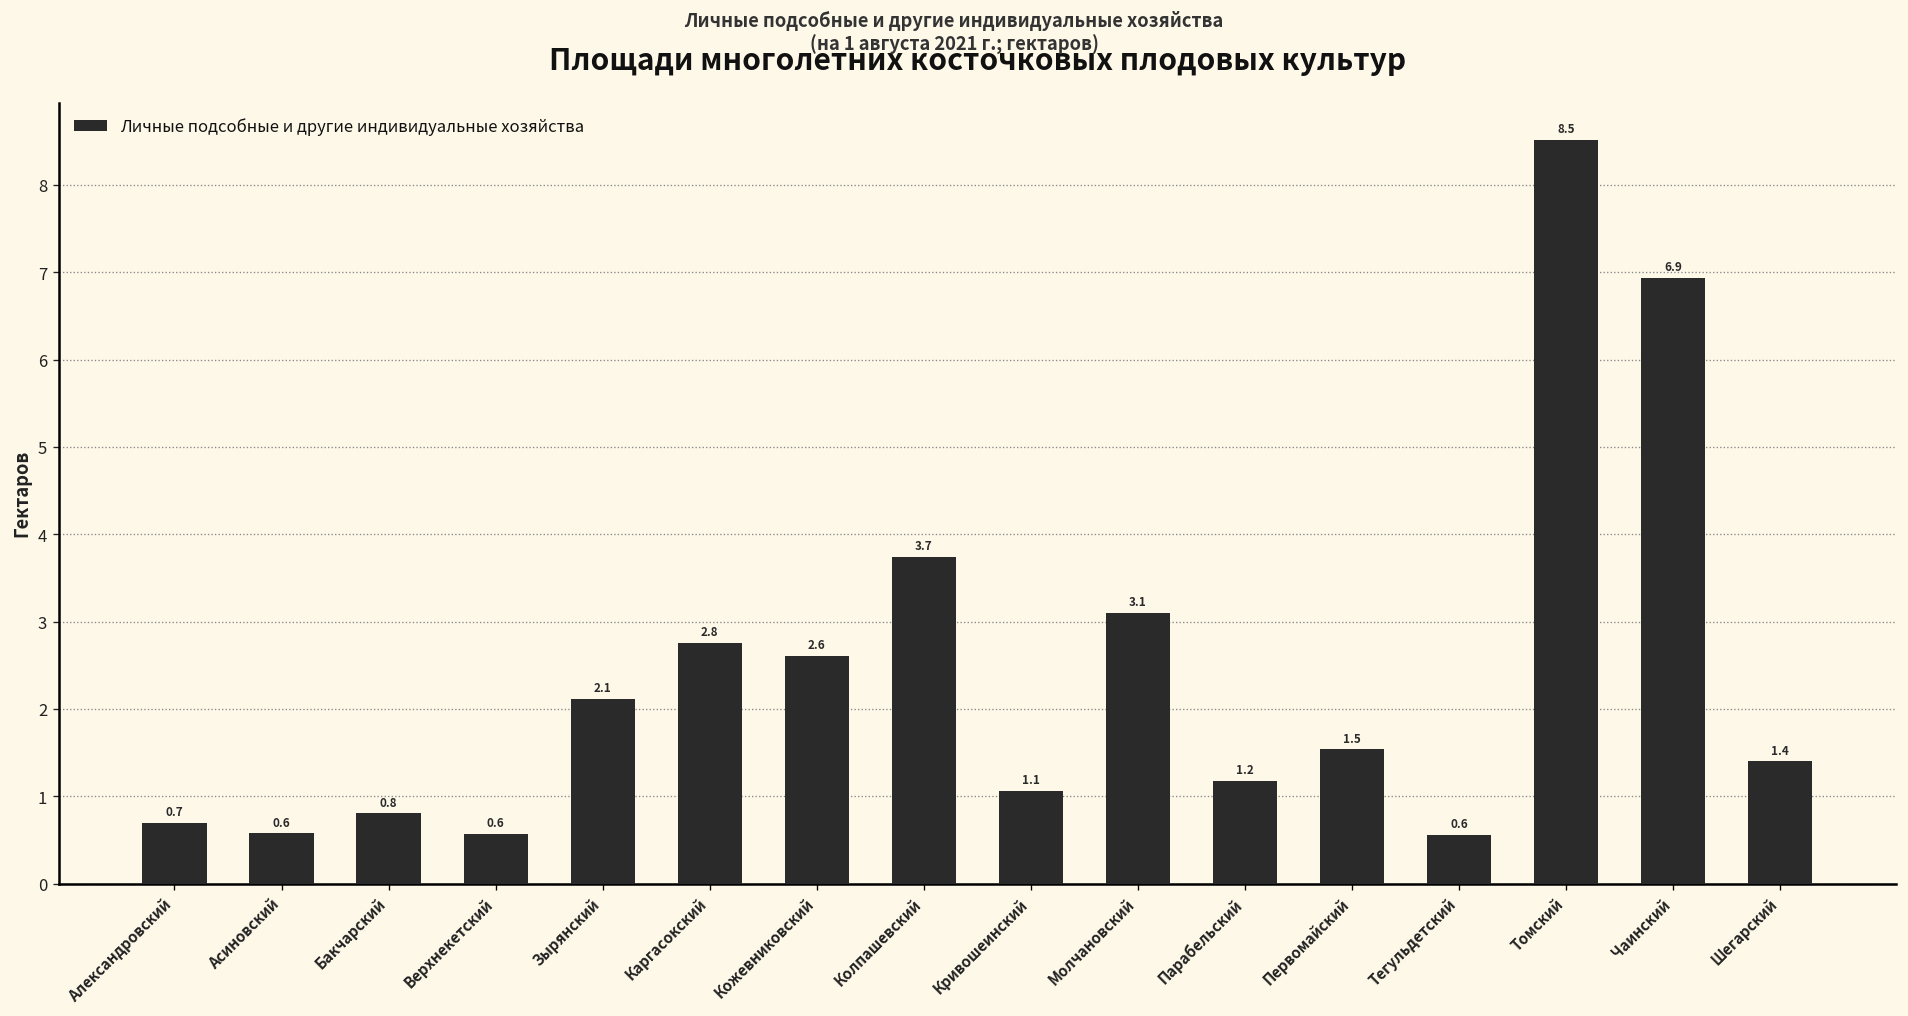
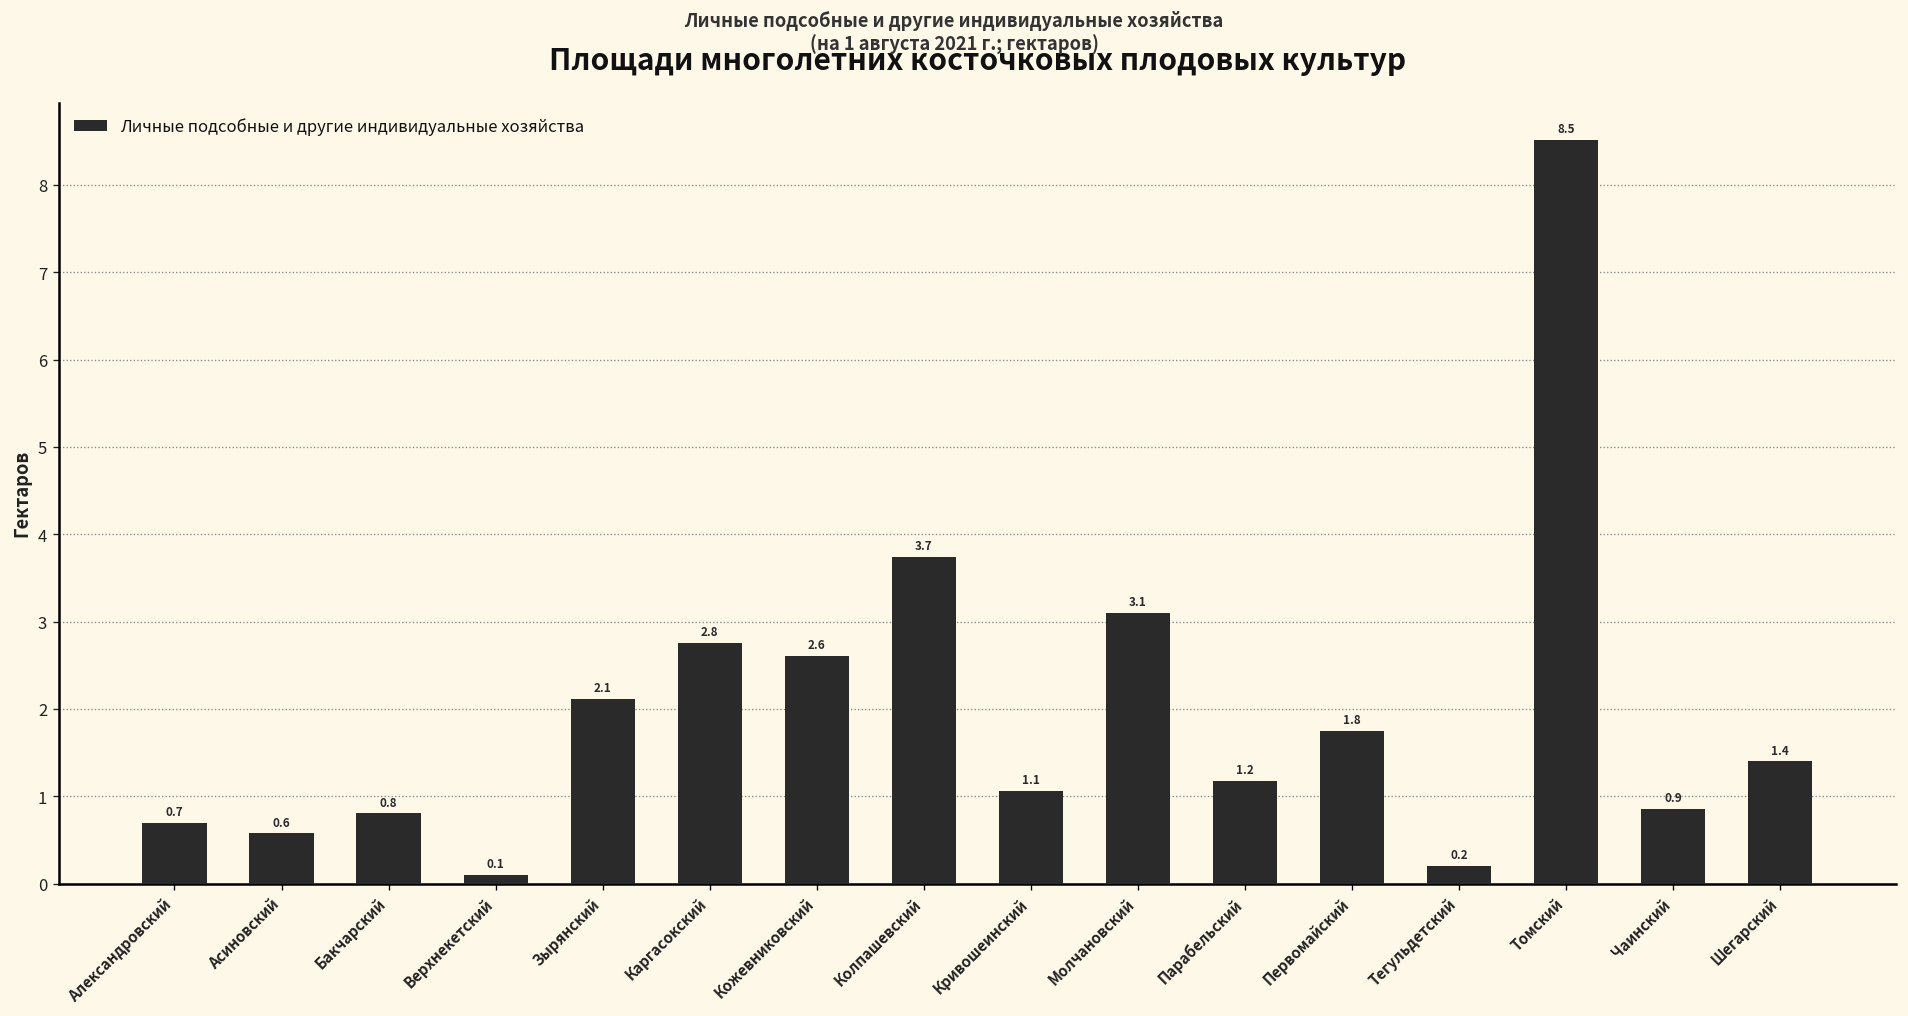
  {
    "Александровский": 0.7,
    "Асиновский": 0.6,
    "Бакчарский": 0.8,
-   "Верхнекетский": 0.6,
+   "Верхнекетский": 0.1,
    "Зырянский": 2.1,
    "Каргасокский": 2.8,
    "Кожевниковский": 2.6,
    "Колпашевский": 3.7,
    "Кривошеинский": 1.1,
    "Молчановский": 3.1,
    "Парабельский": 1.2,
-   "Первомайский": 1.5,
-   "Тегульдетский": 0.6,
+   "Первомайский": 1.8,
+   "Тегульдетский": 0.2,
    "Томский": 8.5,
-   "Чаинский": 6.9,
+   "Чаинский": 0.9,
    "Шегарский": 1.4
  }
